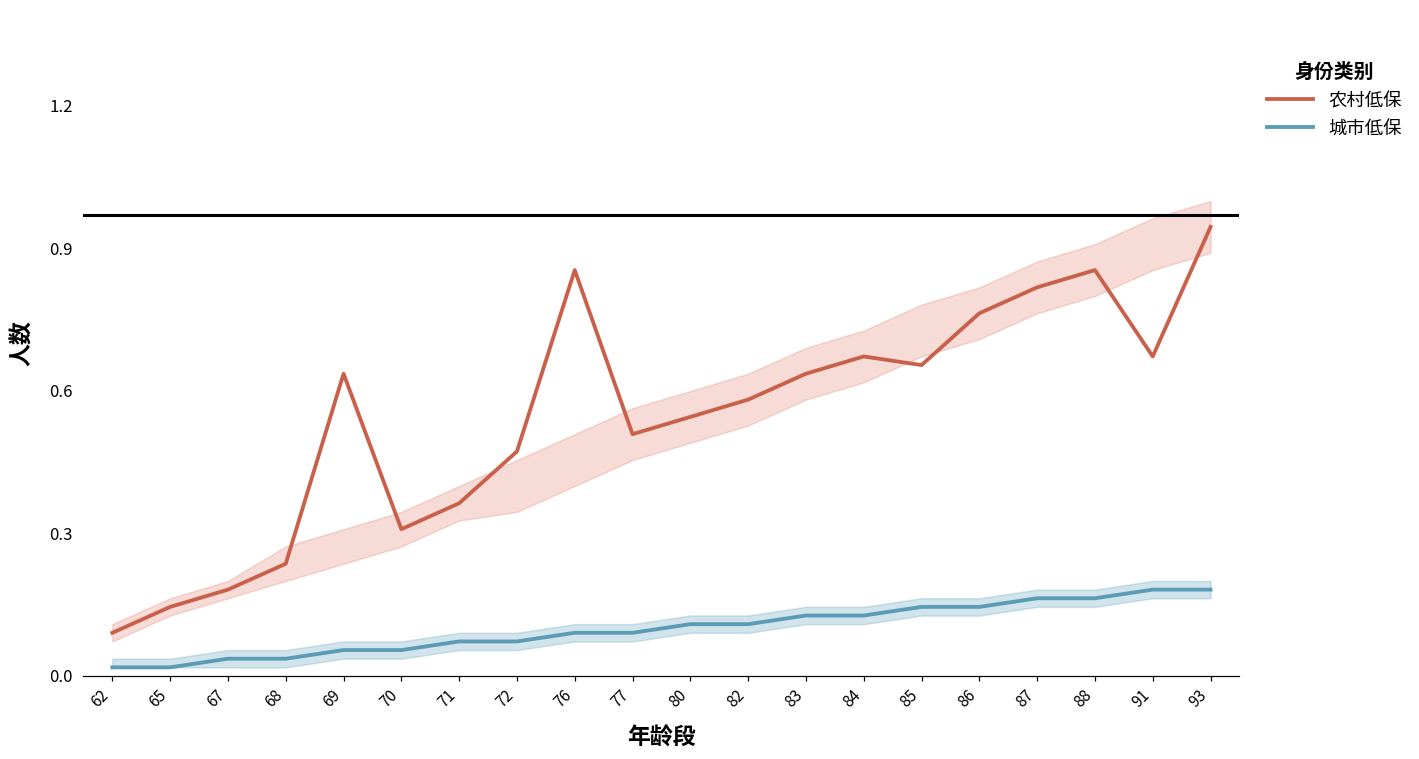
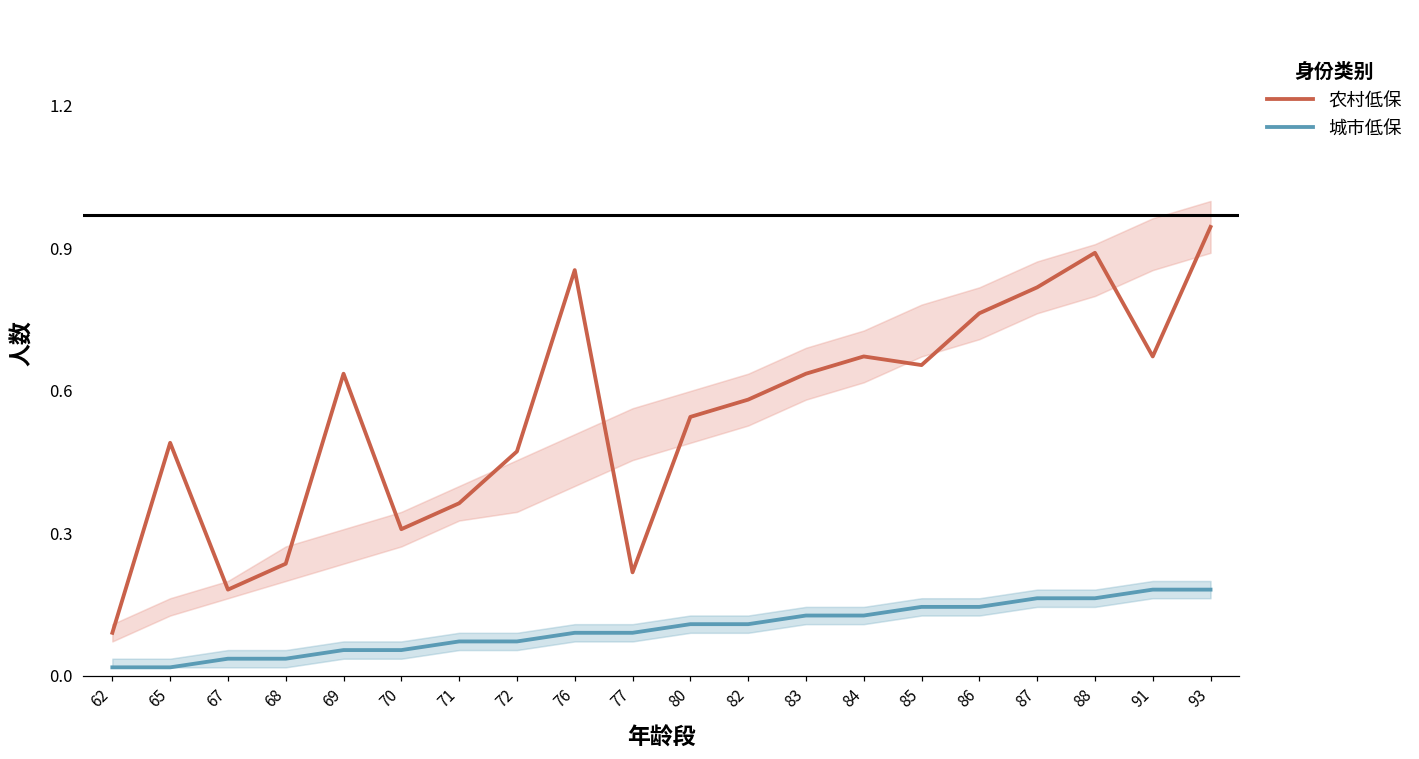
  {
    "农村低保": {
      "62": 0.09,
-     "65": 0.15,
+     "65": 0.49,
      "67": 0.18,
      "68": 0.24,
      "69": 0.64,
      "70": 0.31,
      "71": 0.36,
      "72": 0.47,
      "76": 0.85,
-     "77": 0.51,
+     "77": 0.22,
      "80": 0.55,
      "82": 0.58,
      "83": 0.64,
      "84": 0.67,
      "85": 0.65,
      "86": 0.76,
      "87": 0.82,
-     "88": 0.85,
+     "88": 0.89,
      "91": 0.67,
      "93": 0.95
    }
  }
